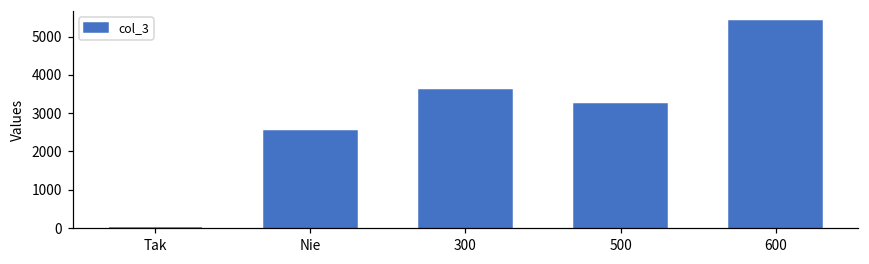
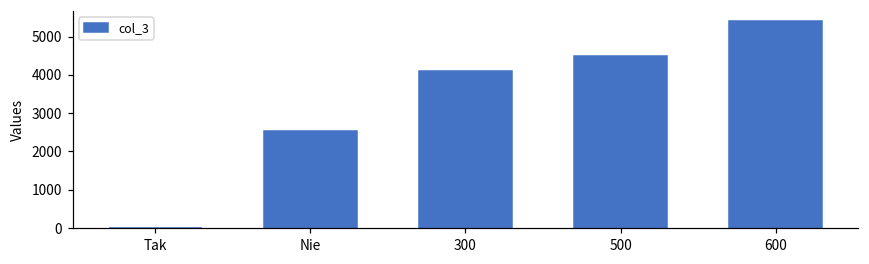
  {
    "Tak": 0,
    "Nie": 2500,
-   "300": 3600,
-   "500": 3200,
+   "300": 4100,
+   "500": 4500,
    "600": 5400
  }
